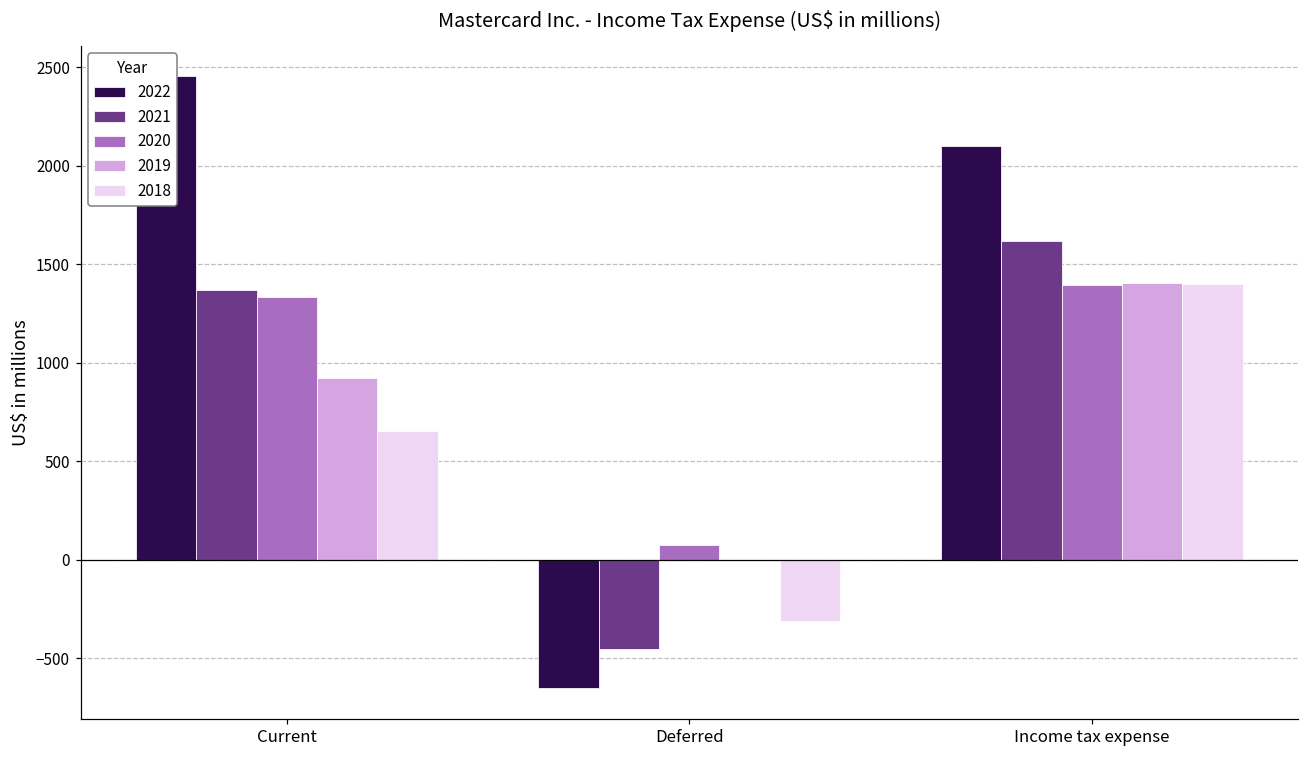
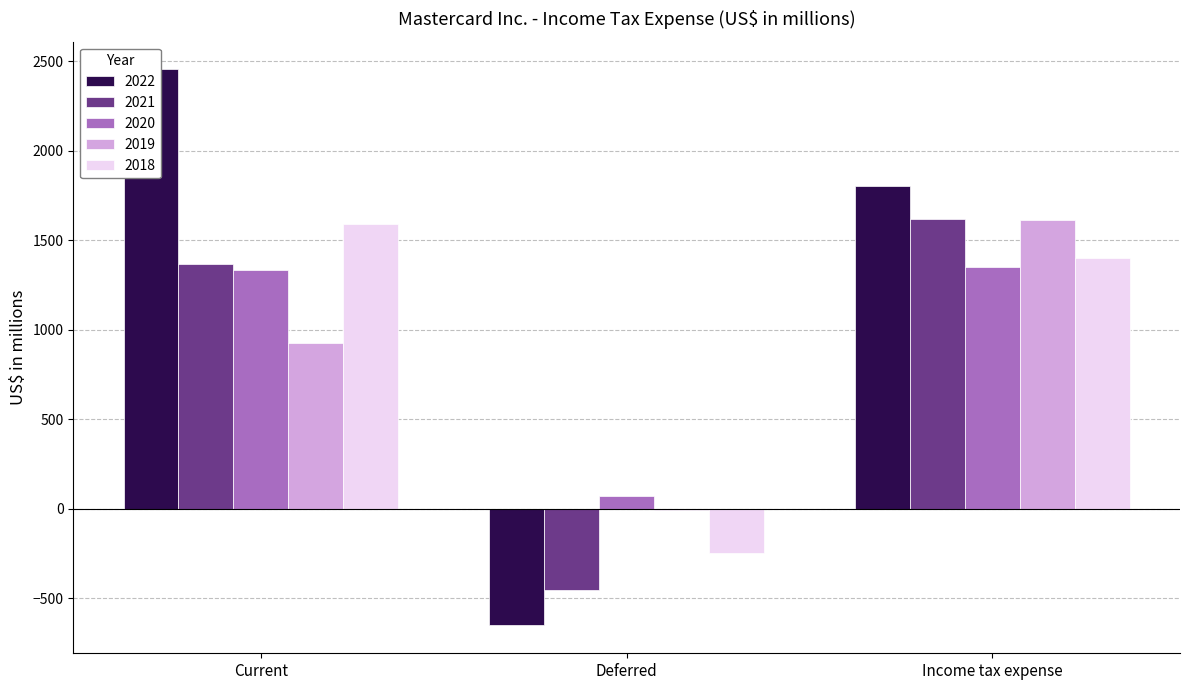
  {
    "2022": {
      "Deferred": -650,
-     "Income tax expense": 2100
+     "Income tax expense": 1800
    },
    "2021": {
      "Current": 1370,
      "Deferred": -450,
      "Income tax expense": 1620
    },
    "2020": {
      "Current": 1330,
      "Deferred": 70,
-     "Income tax expense": 1390
+     "Income tax expense": 1350
    },
    "2019": {
      "Current": 920,
-     "Income tax expense": 1400
+     "Income tax expense": 1610
    },
    "2018": {
-     "Current": 660,
-     "Deferred": -310,
+     "Current": 1590,
+     "Deferred": -240,
      "Income tax expense": 1400
    }
  }
